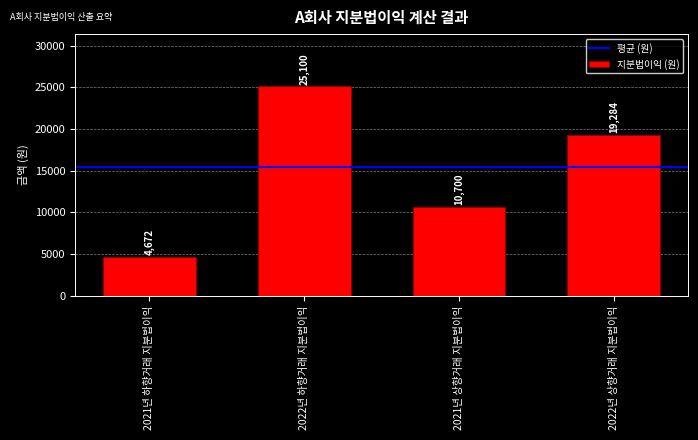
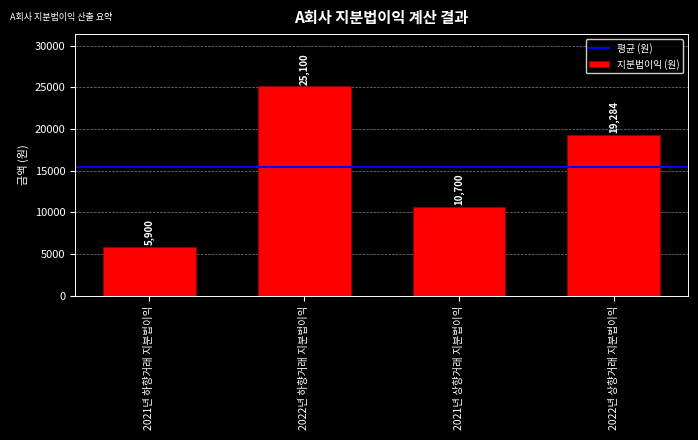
  {
-   "2021년 하향거래 지분법이익": "4,672",
+   "2021년 하향거래 지분법이익": "5,900",
    "2022년 하향거래 지분법이익": "25,100",
    "2021년 상향거래 지분법이익": "10,700",
    "2022년 상향거래 지분법이익": "19,284"
  }
